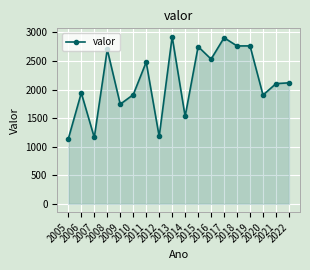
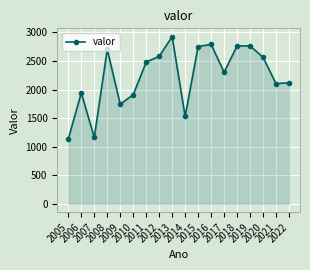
  {
    "2005": 1100,
    "2006": 1900,
    "2007": 1200,
    "2009": 1700,
    "2010": 1900,
    "2011": 2500,
-   "2012": 1200,
+   "2012": 2600,
    "2013": 2900,
    "2014": 1500,
    "2015": 2800,
-   "2016": 2500,
-   "2017": 2900,
+   "2016": 2800,
+   "2017": 2300,
    "2018": 2800,
    "2019": 2800,
-   "2020": 1900,
+   "2020": 2600,
    "2021": 2100,
    "2022": 2100
  }
